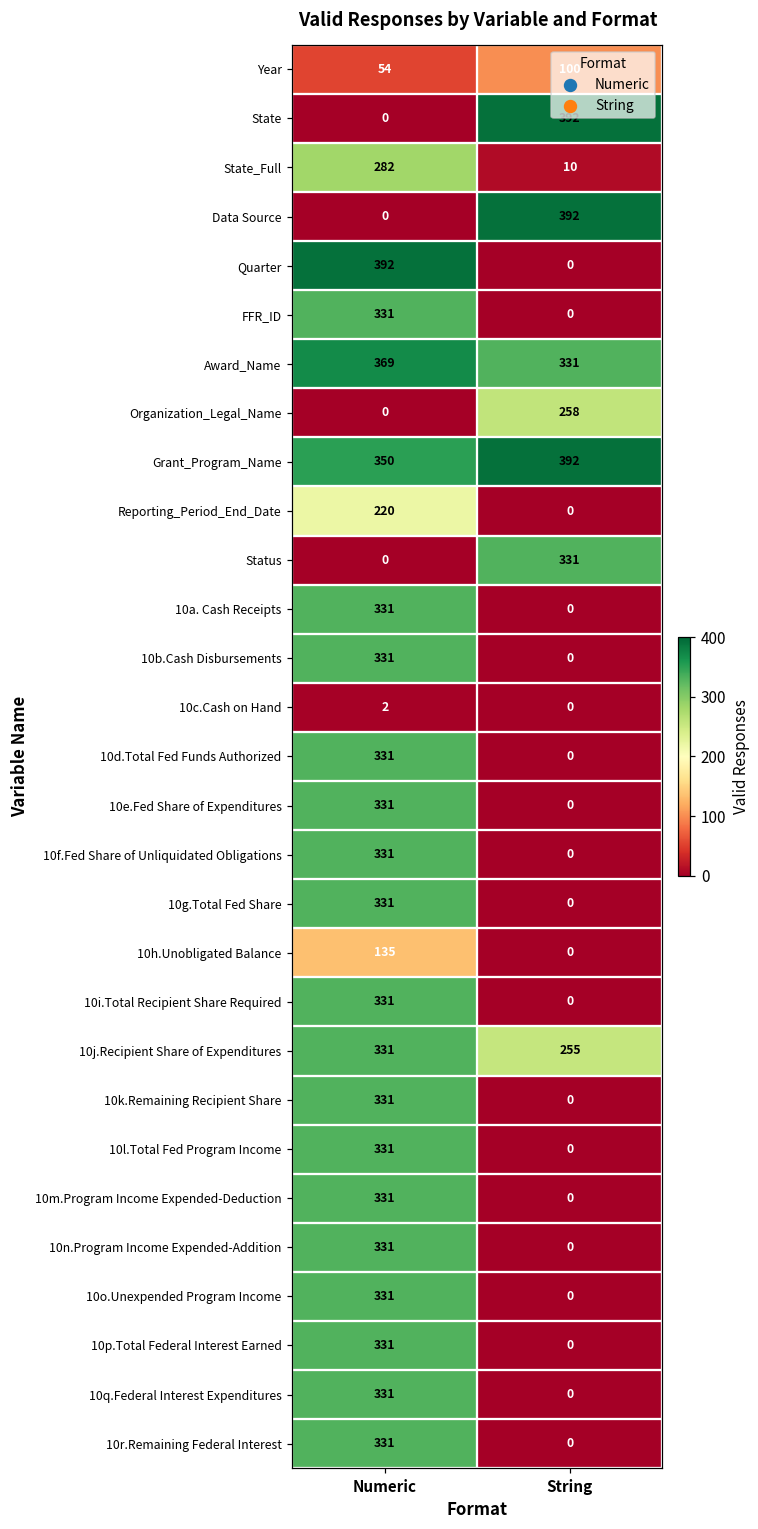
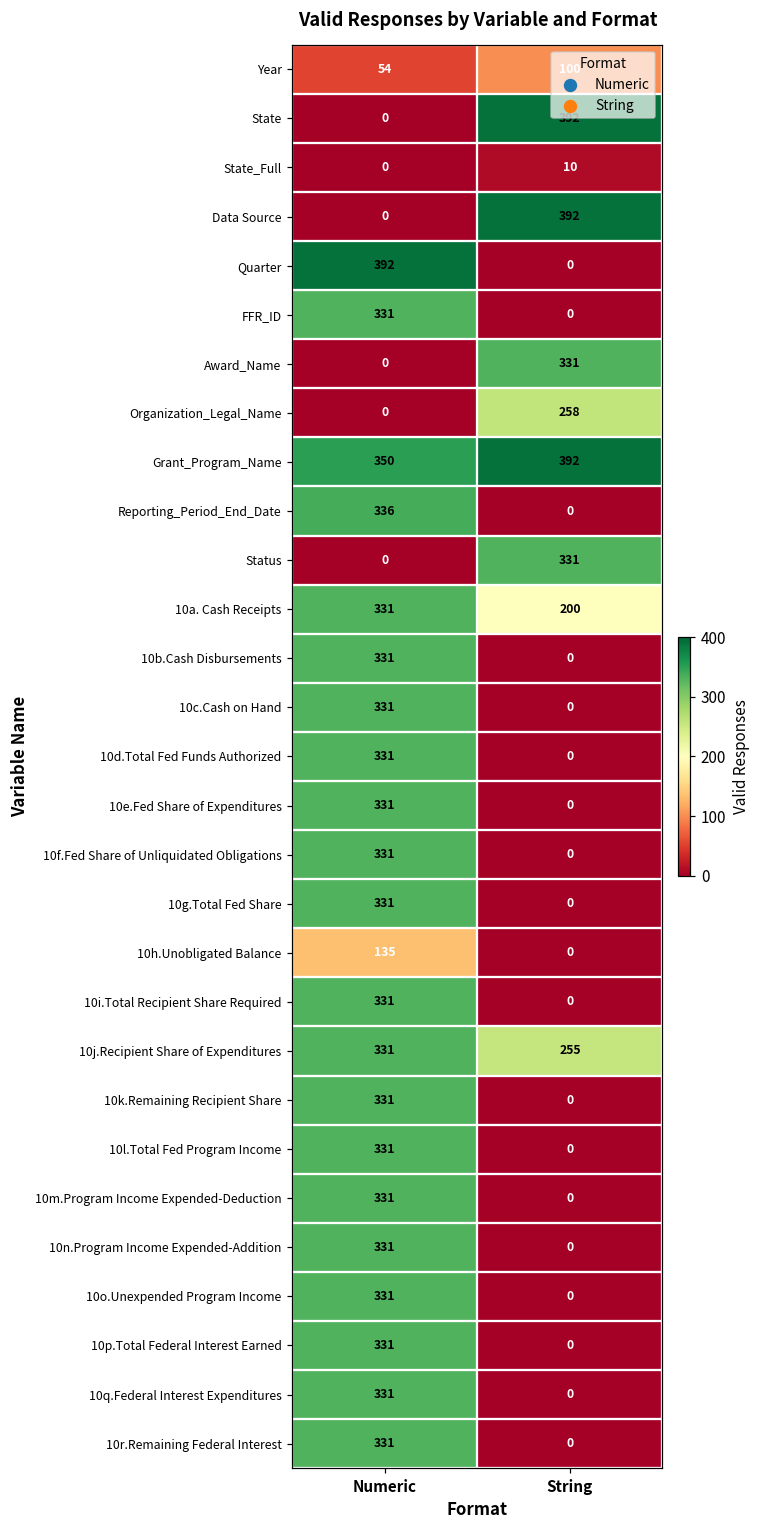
  {
    "Year": {
      "Numeric": 54
    },
    "State": {
      "Numeric": 0
    },
    "State_Full": {
-     "Numeric": 282,
+     "Numeric": 0,
      "String": 10
    },
    "Data Source": {
      "Numeric": 0,
      "String": 392
    },
    "Quarter": {
      "Numeric": 392,
      "String": 0
    },
    "FFR_ID": {
      "Numeric": 331,
      "String": 0
    },
    "Award_Name": {
-     "Numeric": 369,
+     "Numeric": 0,
      "String": 331
    },
    "Organization_Legal_Name": {
      "Numeric": 0,
      "String": 258
    },
    "Grant_Program_Name": {
      "Numeric": 350,
      "String": 392
    },
    "Reporting_Period_End_Date": {
-     "Numeric": 220,
+     "Numeric": 336,
      "String": 0
    },
    "Status": {
      "Numeric": 0,
      "String": 331
    },
    "10a. Cash Receipts": {
      "Numeric": 331,
-     "String": 0
+     "String": 200
    },
    "10b.Cash Disbursements": {
      "Numeric": 331,
      "String": 0
    },
    "10c.Cash on Hand": {
-     "Numeric": 2,
+     "Numeric": 331,
      "String": 0
    },
    "10d.Total Fed Funds Authorized": {
      "Numeric": 331,
      "String": 0
    },
    "10e.Fed Share of Expenditures": {
      "Numeric": 331,
      "String": 0
    },
    "10f.Fed Share of Unliquidated Obligations": {
      "Numeric": 331,
      "String": 0
    },
    "10g.Total Fed Share": {
      "Numeric": 331,
      "String": 0
    },
    "10h.Unobligated Balance": {
      "Numeric": 135,
      "String": 0
    },
    "10i.Total Recipient Share Required": {
      "Numeric": 331,
      "String": 0
    },
    "10j.Recipient Share of Expenditures": {
      "Numeric": 331,
      "String": 255
    },
    "10k.Remaining Recipient Share": {
      "Numeric": 331,
      "String": 0
    },
    "10l.Total Fed Program Income": {
      "Numeric": 331,
      "String": 0
    },
    "10m.Program Income Expended-Deduction": {
      "Numeric": 331,
      "String": 0
    },
    "10n.Program Income Expended-Addition": {
      "Numeric": 331,
      "String": 0
    },
    "10o.Unexpended Program Income": {
      "Numeric": 331,
      "String": 0
    },
    "10p.Total Federal Interest Earned": {
      "Numeric": 331,
      "String": 0
    },
    "10q.Federal Interest Expenditures": {
      "Numeric": 331,
      "String": 0
    },
    "10r.Remaining Federal Interest": {
      "Numeric": 331,
      "String": 0
    }
  }
